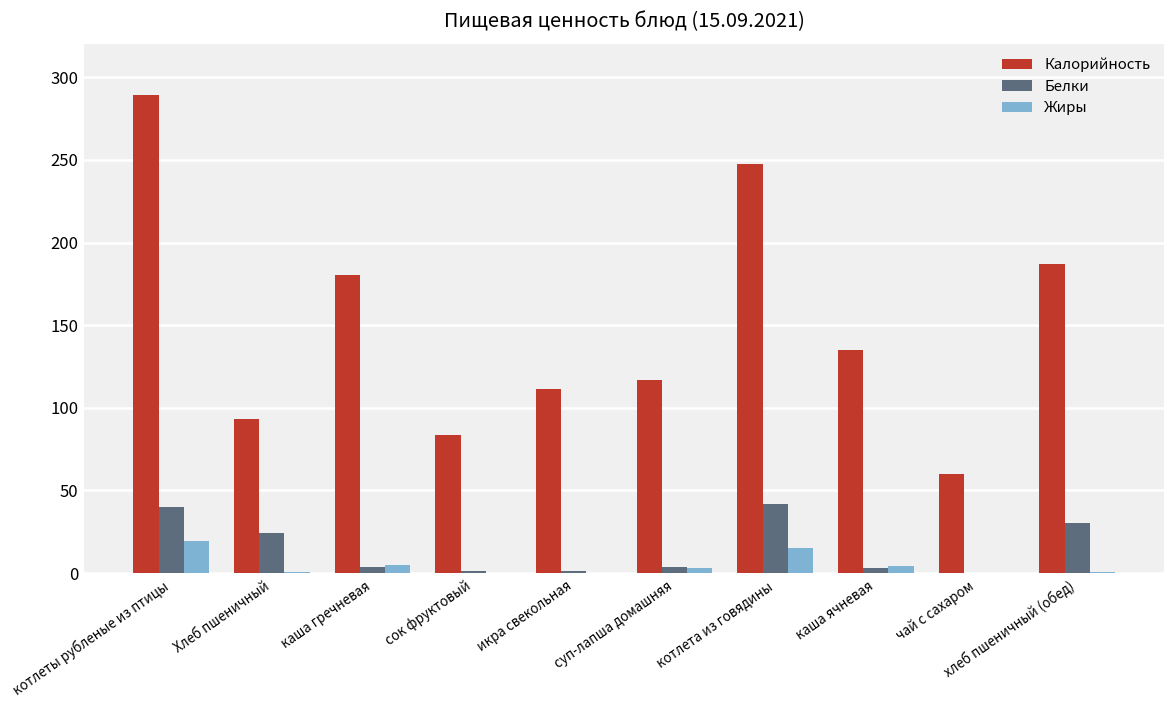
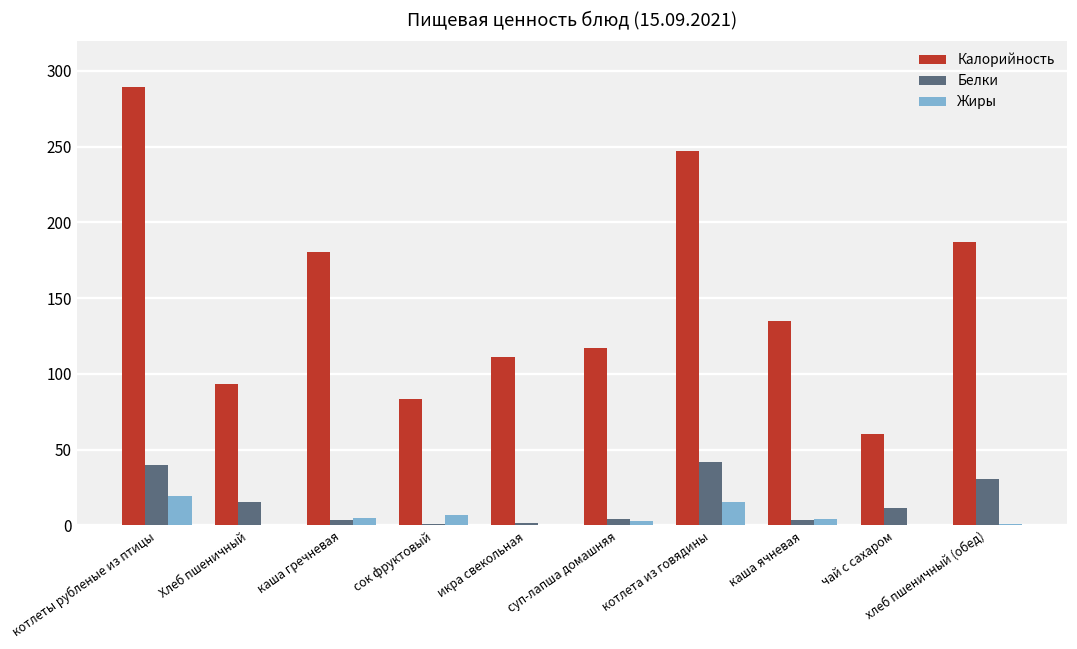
  {
    "Калорийность": {
      "котлеты рубленые из птицы": 289,
      "Хлеб пшеничный": 94,
      "каша гречневая": 180,
      "сок фруктовый": 83,
      "икра свекольная": 111,
      "суп-лапша домашняя": 117,
      "котлета из говядины": 247,
      "каша ячневая": 135,
      "чай с сахаром": 60,
      "хлеб пшеничный (обед)": 187
    },
    "Белки": {
      "котлеты рубленые из птицы": 40,
-     "Хлеб пшеничный": 24,
+     "Хлеб пшеничный": 15,
      "каша гречневая": 4,
      "суп-лапша домашняя": 4,
      "котлета из говядины": 42,
      "каша ячневая": 3,
-     "чай с сахаром": 0,
+     "чай с сахаром": 12,
      "хлеб пшеничный (обед)": 30
    },
    "Жиры": {
      "котлеты рубленые из птицы": 20,
      "каша гречневая": 5,
-     "сок фруктовый": 0,
+     "сок фруктовый": 7,
      "суп-лапша домашняя": 3,
      "котлета из говядины": 15,
      "каша ячневая": 4
    }
  }
